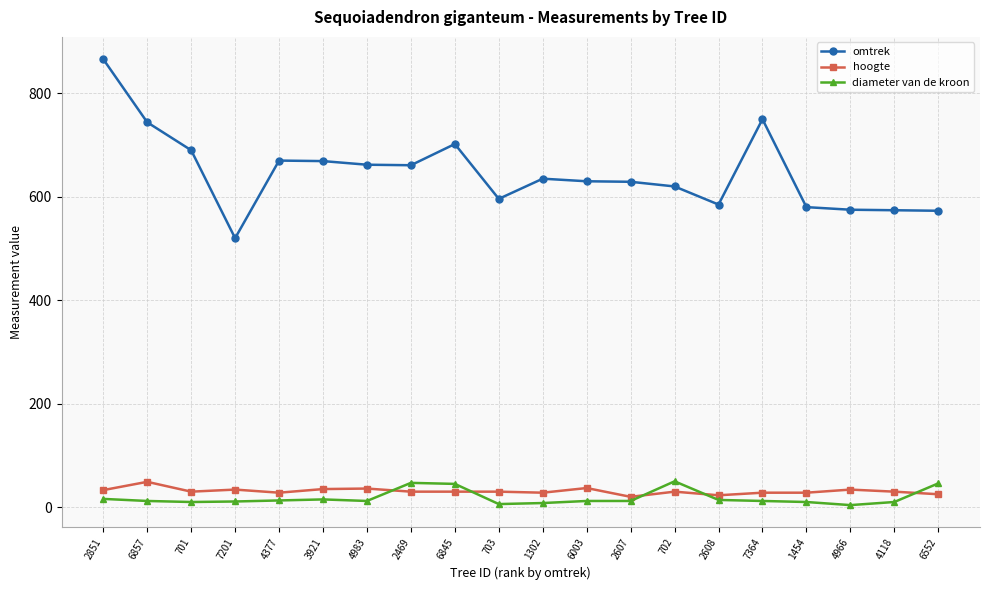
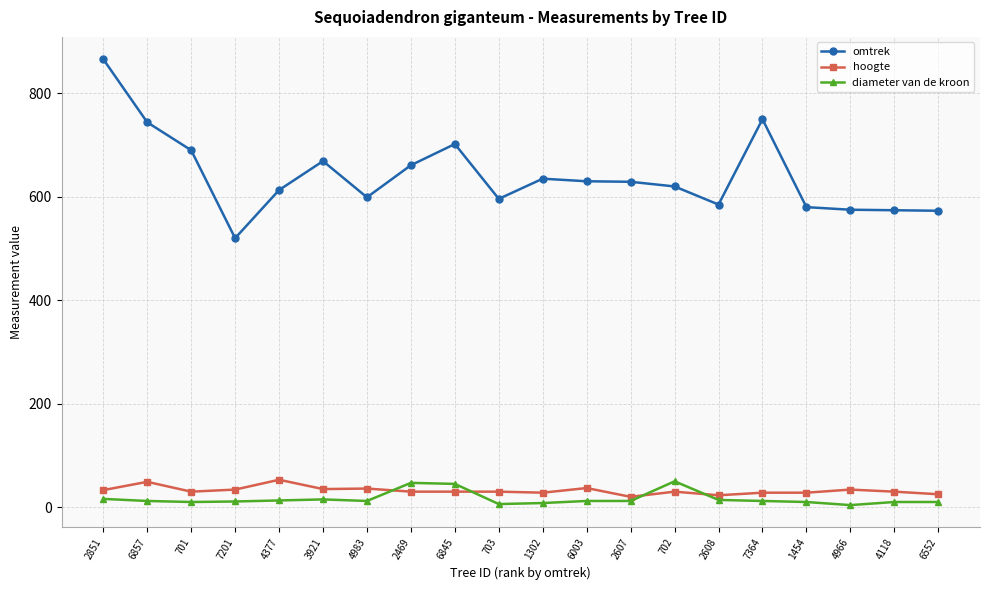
  {
    "omtrek": {
      "2851": 870,
      "6857": 740,
      "701": 690,
      "7201": 520,
-     "4377": 670,
+     "4377": 610,
      "3921": 670,
-     "4983": 660,
+     "4983": 600,
      "2469": 660,
      "6845": 700,
      "703": 600,
      "1302": 640,
      "6003": 630,
      "2607": 630,
      "702": 620,
      "2608": 590,
      "7364": 750,
      "1454": 580,
      "4966": 580,
      "4118": 570,
      "6552": 570
    },
    "hoogte": {
      "2851": 30,
      "6857": 50,
      "701": 30,
      "7201": 30,
-     "4377": 30,
+     "4377": 50,
      "3921": 40,
      "4983": 40,
      "2469": 30,
      "6845": 30,
      "703": 30,
      "1302": 30,
      "6003": 40,
      "2607": 20,
      "702": 30,
      "2608": 20,
      "7364": 30,
      "1454": 30,
      "4966": 30,
      "4118": 30,
      "6552": 30
    },
    "diameter van de kroon": {
      "2851": 20,
      "6857": 10,
      "701": 10,
      "7201": 10,
      "4377": 10,
      "3921": 20,
      "4983": 10,
      "2469": 50,
      "6845": 50,
      "703": 10,
      "1302": 10,
      "6003": 10,
      "2607": 10,
      "702": 50,
      "2608": 10,
      "7364": 10,
      "1454": 10,
      "4966": 0,
      "4118": 10,
-     "6552": 50
+     "6552": 10
    }
  }
